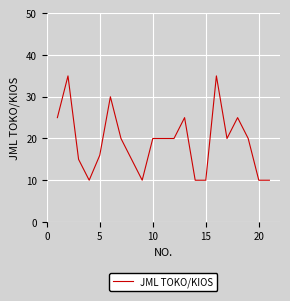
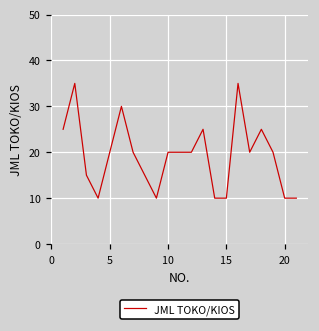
  {
-   "5": 16,
+   "5": 20,
    "10": 20,
    "15": 10,
    "20": 10
  }
